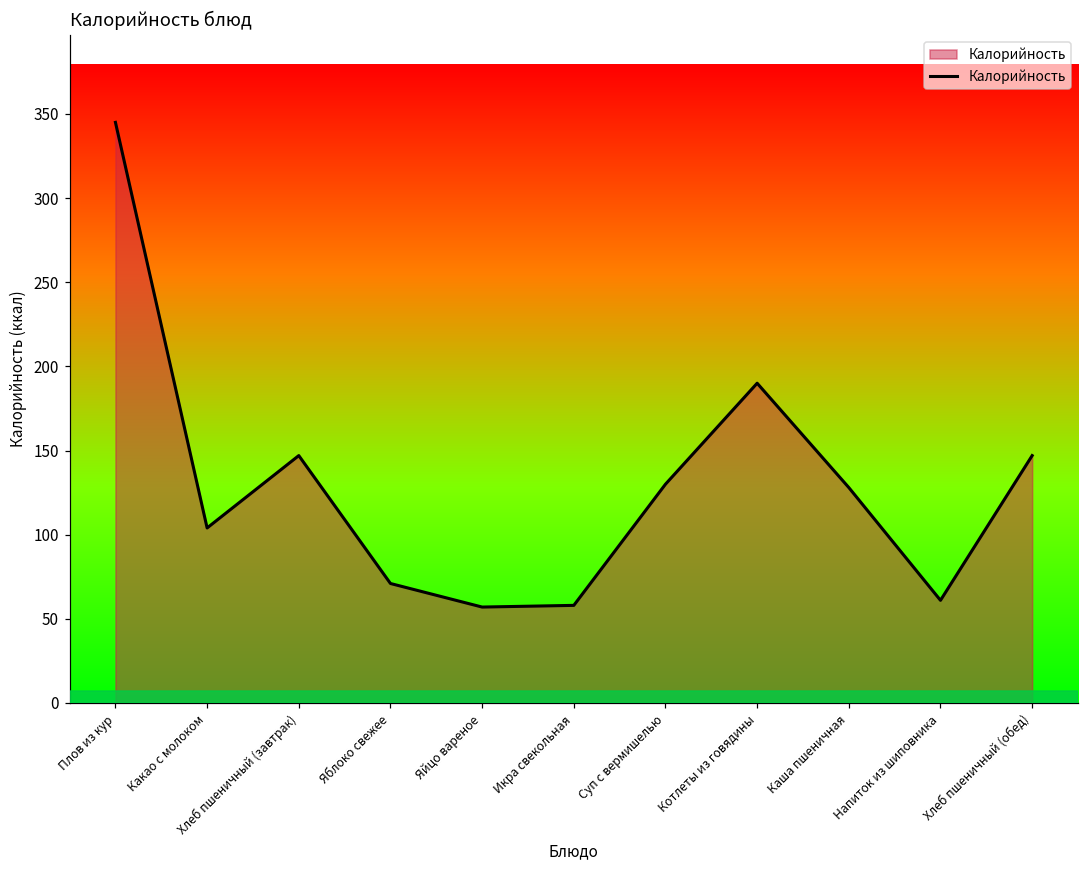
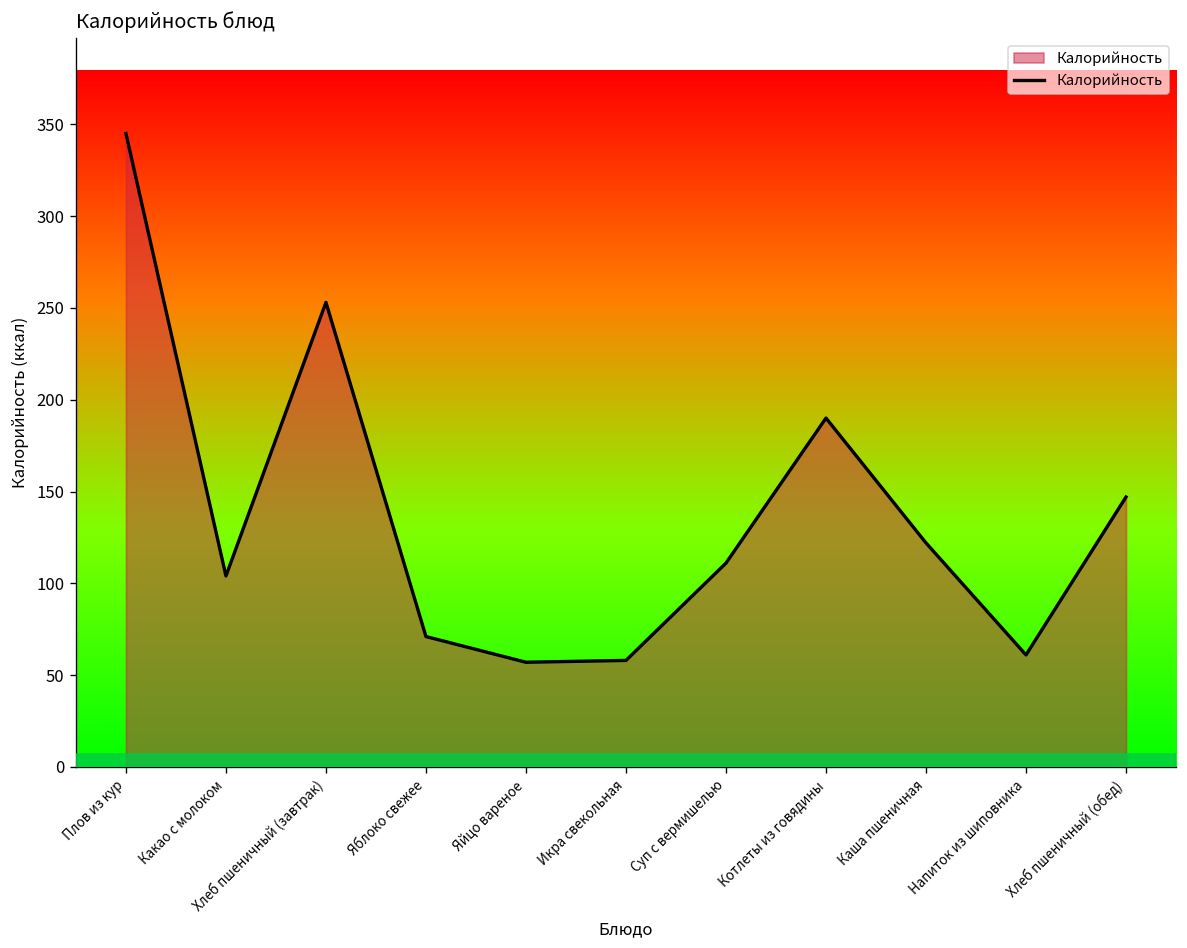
  {
    "Плов из кур": 345,
    "Какао с молоком": 104,
-   "Хлеб пшеничный (завтрак)": 147,
+   "Хлеб пшеничный (завтрак)": 253,
    "Яблоко свежее": 71,
    "Яйцо вареное": 57,
    "Икра свекольная": 58,
-   "Суп с вермишелью": 130,
+   "Суп с вермишелью": 111,
    "Котлеты из говядины": 190,
-   "Каша пшеничная": 128,
+   "Каша пшеничная": 122,
    "Напиток из шиповника": 61,
    "Хлеб пшеничный (обед)": 147
  }
